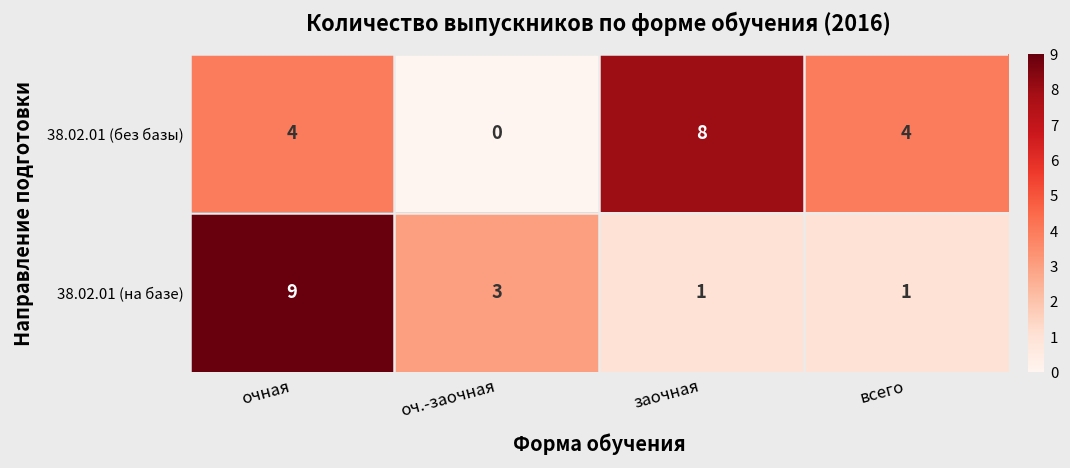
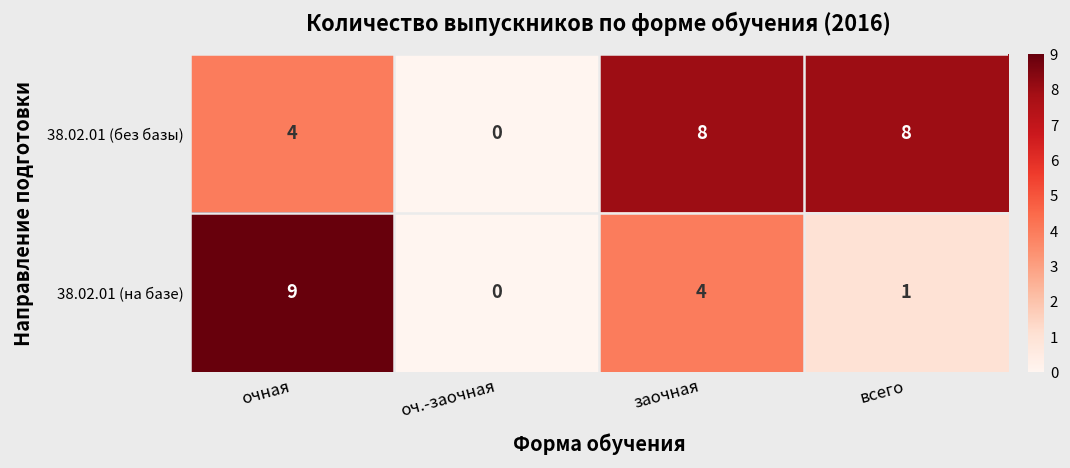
  {
    "38.02.01 (без базы)": {
      "очная": 4,
      "оч.-заочная": 0,
      "заочная": 8,
-     "всего": 4
+     "всего": 8
    },
    "38.02.01 (на базе)": {
      "очная": 9,
-     "оч.-заочная": 3,
-     "заочная": 1,
+     "оч.-заочная": 0,
+     "заочная": 4,
      "всего": 1
    }
  }
